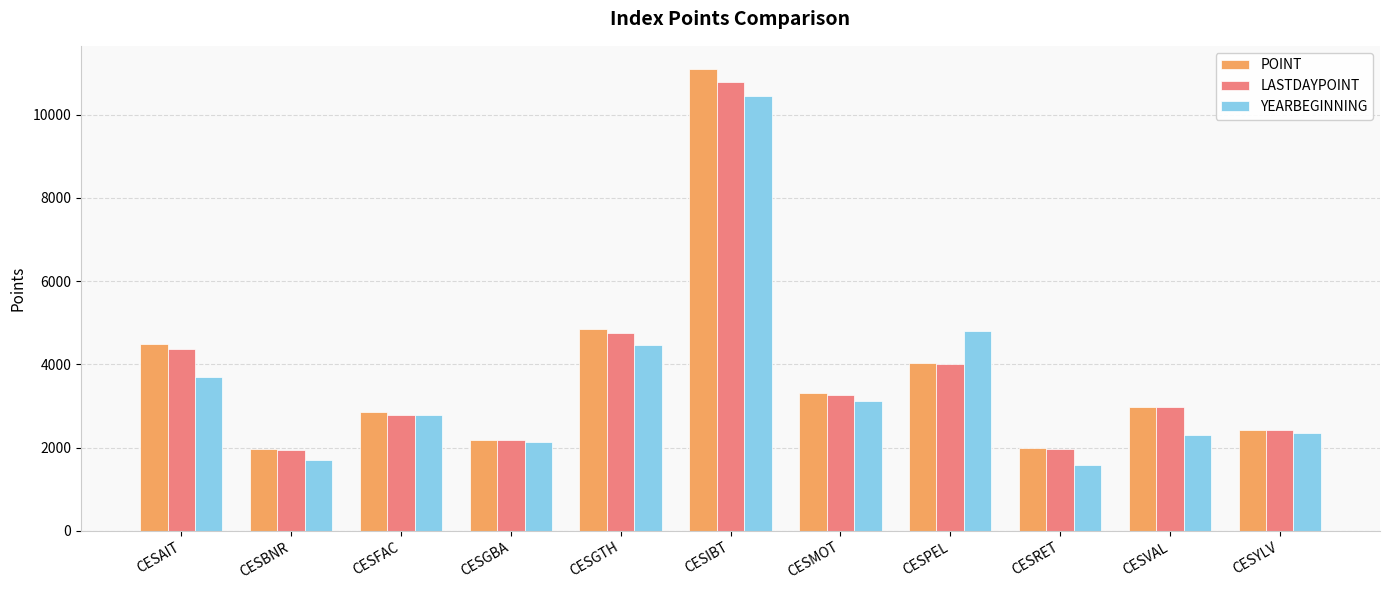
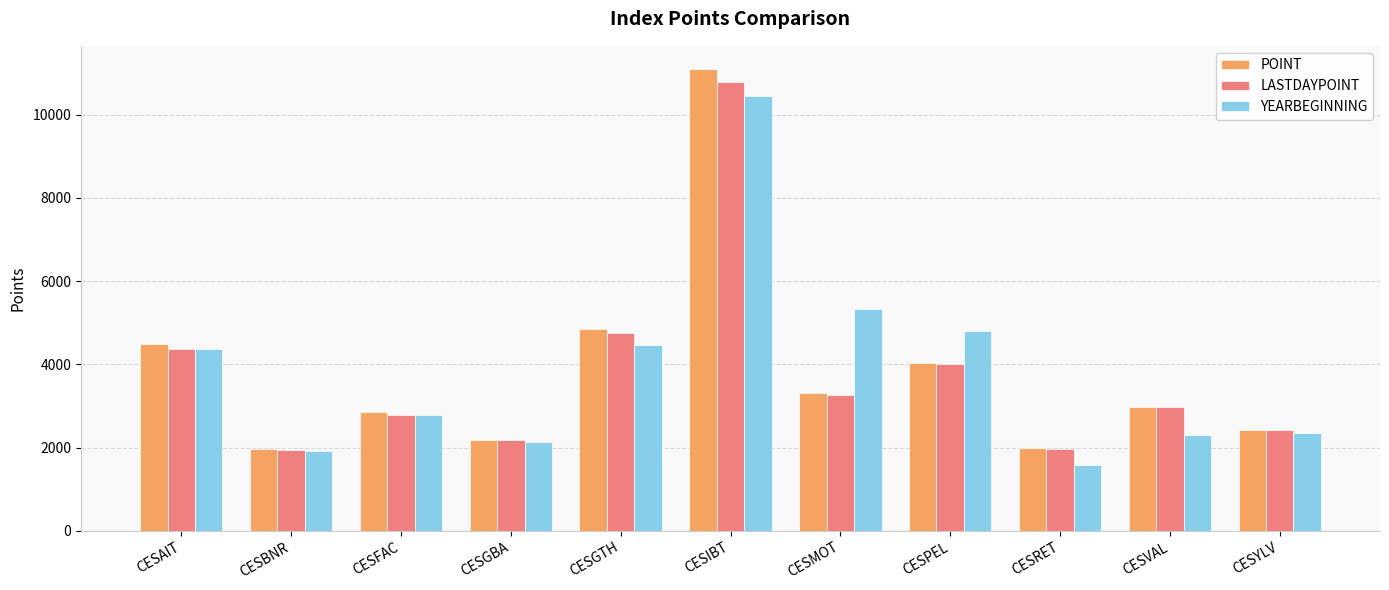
  {
    "YEARBEGINNING": {
-     "CESAIT": 3700,
-     "CESBNR": 1700,
+     "CESAIT": 4400,
+     "CESBNR": 1900,
      "CESFAC": 2800,
      "CESGBA": 2100,
      "CESGTH": 4500,
      "CESIBT": 10500,
-     "CESMOT": 3100,
+     "CESMOT": 5300,
      "CESPEL": 4800,
      "CESRET": 1600,
      "CESVAL": 2300,
      "CESYLV": 2400
    }
  }
